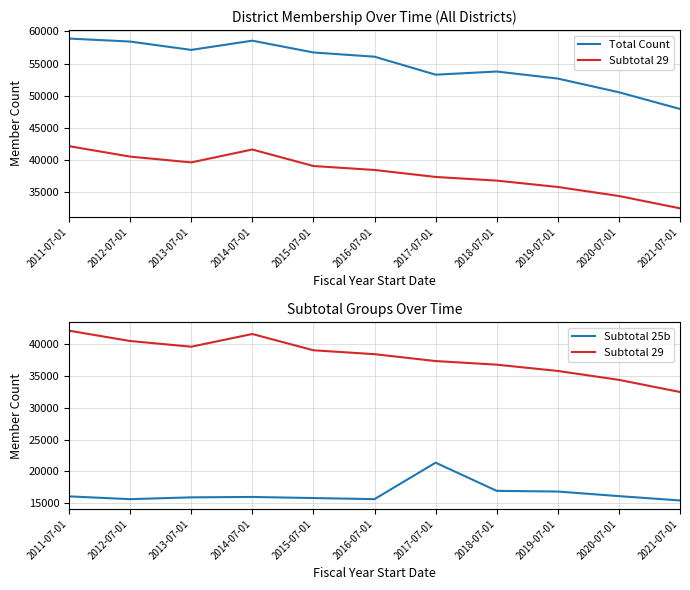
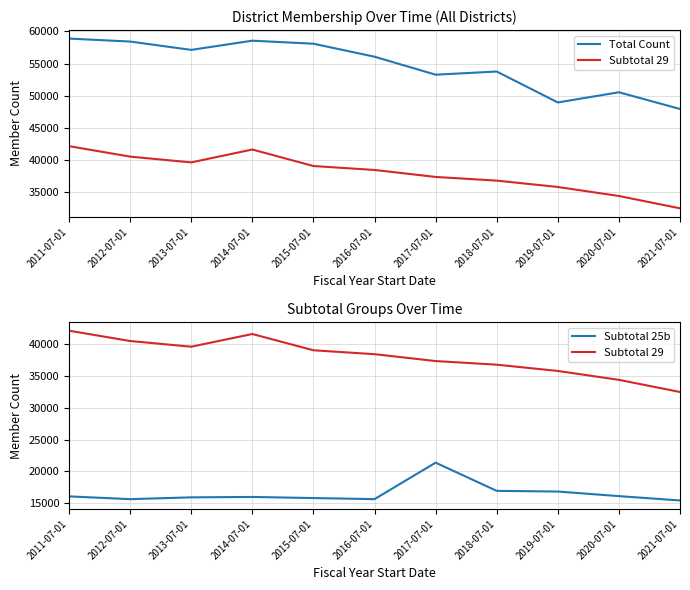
  {
    "District Membership Over Time (All Districts)": {
      "Total Count": {
        "2011-07-01": 59000,
        "2012-07-01": 58000,
        "2013-07-01": 57000,
        "2014-07-01": 59000,
-       "2015-07-01": 57000,
+       "2015-07-01": 58000,
        "2016-07-01": 56000,
        "2017-07-01": 53000,
        "2018-07-01": 54000,
-       "2019-07-01": 53000,
+       "2019-07-01": 49000,
        "2020-07-01": 51000,
        "2021-07-01": 48000
      },
      "Subtotal 29": {
        "2011-07-01": 42000,
        "2012-07-01": 41000,
        "2013-07-01": 40000,
        "2014-07-01": 42000,
        "2015-07-01": 39000,
        "2016-07-01": 38000,
        "2017-07-01": 37000,
        "2018-07-01": 37000,
        "2019-07-01": 36000,
        "2020-07-01": 34000,
        "2021-07-01": 33000
      }
    },
    "Subtotal Groups Over Time": {
      "Subtotal 25b": {
        "2011-07-01": 16000,
        "2012-07-01": 16000,
        "2013-07-01": 16000,
        "2014-07-01": 16000,
        "2015-07-01": 16000,
        "2016-07-01": 16000,
        "2017-07-01": 21000,
        "2018-07-01": 17000,
        "2019-07-01": 17000,
        "2020-07-01": 16000,
        "2021-07-01": 15000
      },
      "Subtotal 29": {
        "2011-07-01": 42000,
        "2012-07-01": 41000,
        "2013-07-01": 40000,
        "2014-07-01": 42000,
        "2015-07-01": 39000,
        "2016-07-01": 38000,
        "2017-07-01": 37000,
        "2018-07-01": 37000,
        "2019-07-01": 36000,
        "2020-07-01": 34000,
        "2021-07-01": 33000
      }
    }
  }
